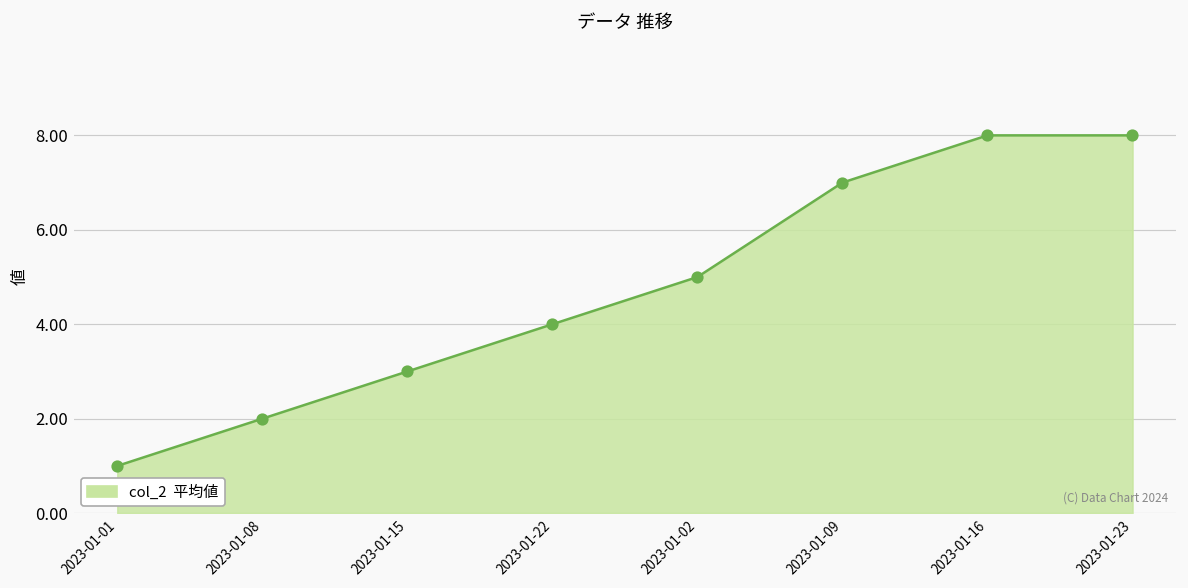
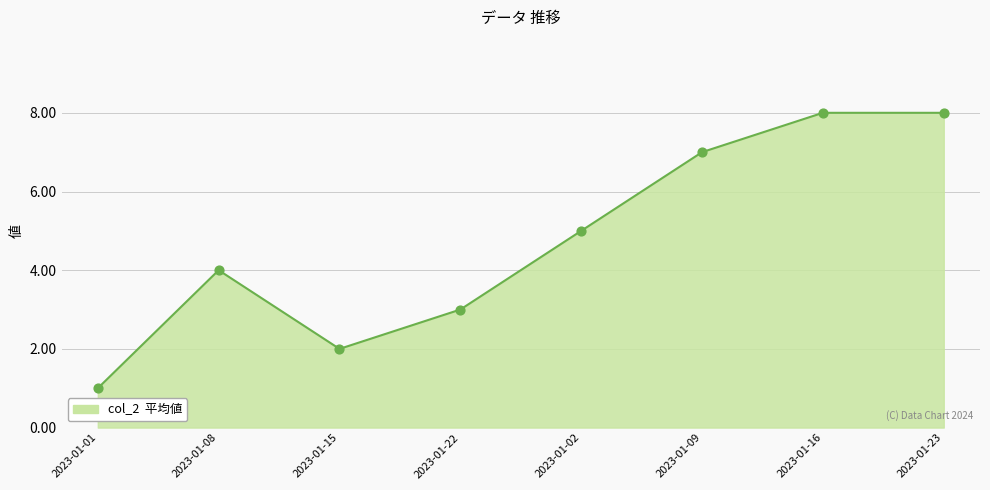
  {
    "2023-01-01": 1,
-   "2023-01-08": 2,
-   "2023-01-15": 3,
-   "2023-01-22": 4,
+   "2023-01-08": 4,
+   "2023-01-15": 2,
+   "2023-01-22": 3,
    "2023-01-02": 5,
    "2023-01-09": 7,
    "2023-01-16": 8,
    "2023-01-23": 8
  }
